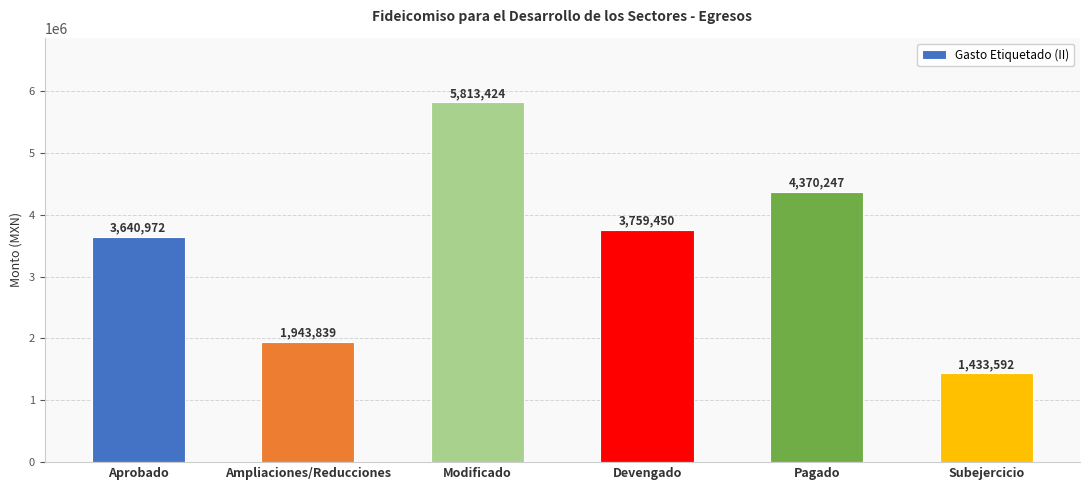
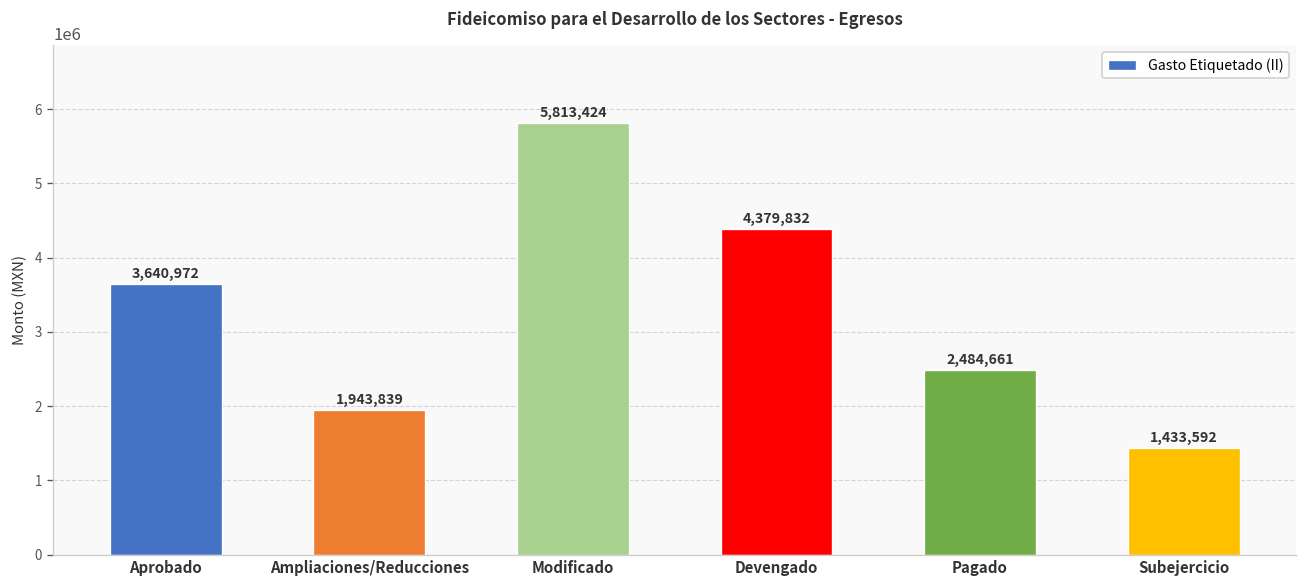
  {
    "Aprobado": "3,640,972",
    "Ampliaciones/Reducciones": "1,943,839",
    "Modificado": "5,813,424",
-   "Devengado": "3,759,450",
-   "Pagado": "4,370,247",
+   "Devengado": "4,379,832",
+   "Pagado": "2,484,661",
    "Subejercicio": "1,433,592"
  }
